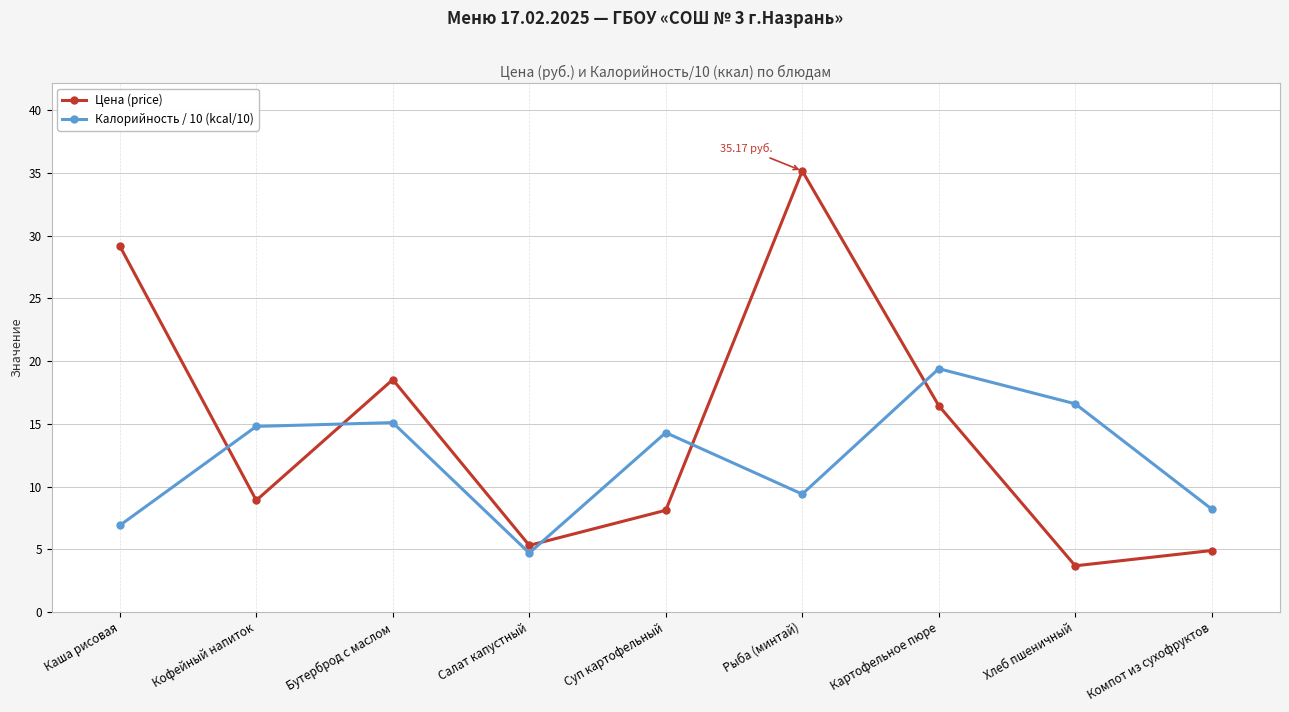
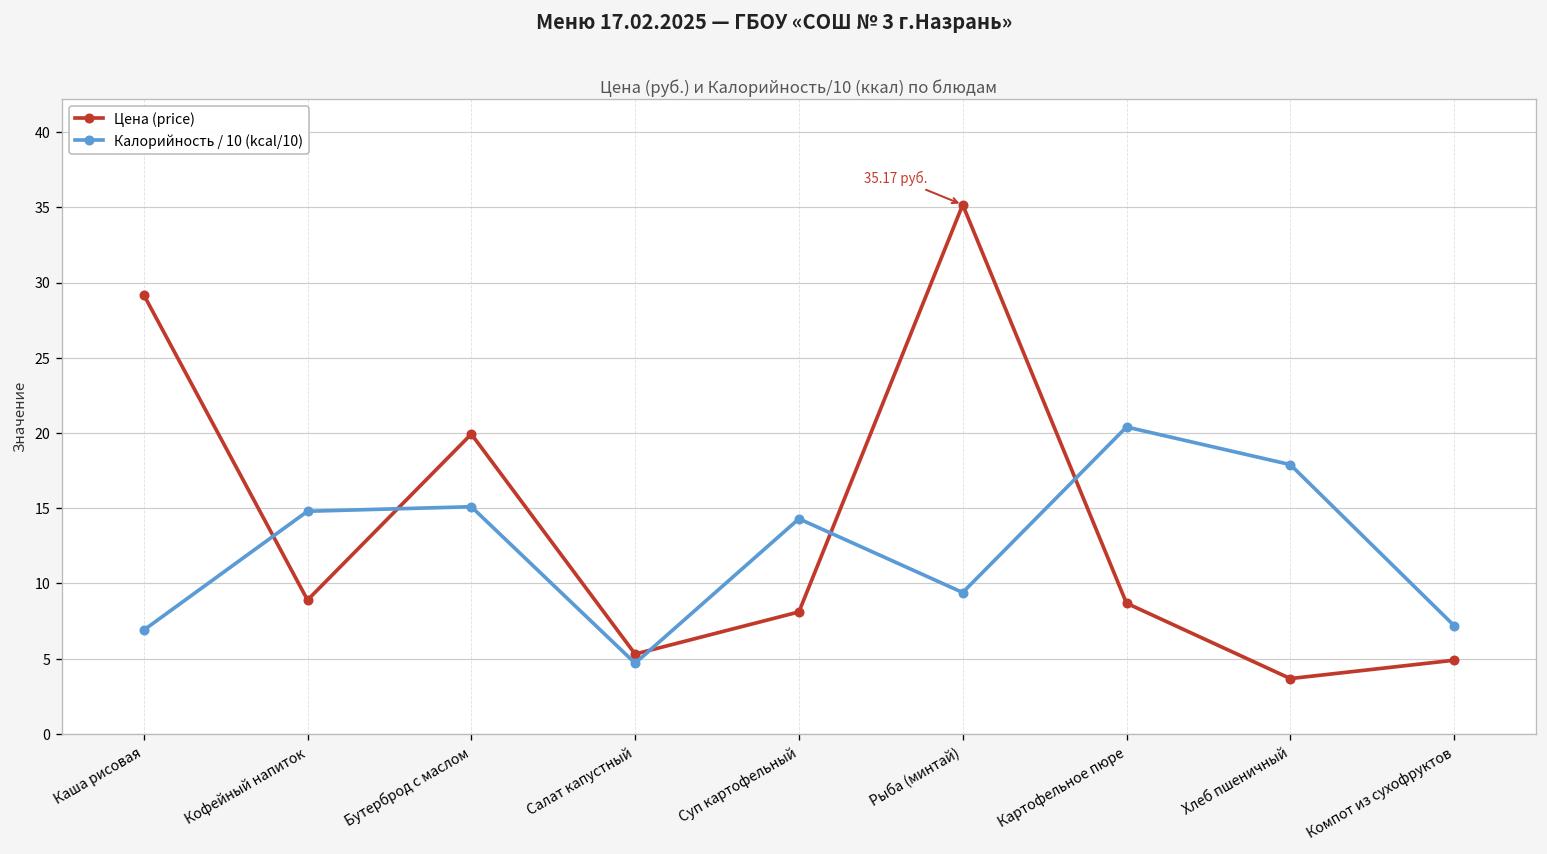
  {
    "Цена (price)": {
      "Каша рисовая": 29.2,
      "Кофейный напиток": 8.9,
-     "Бутерброд с маслом": 18.5,
+     "Бутерброд с маслом": 19.9,
      "Салат капустный": 5.3,
      "Суп картофельный": 8.1,
-     "Картофельное пюре": 16.5,
+     "Картофельное пюре": 8.7,
      "Хлеб пшеничный": 3.7,
      "Компот из сухофруктов": 4.9
    },
    "Калорийность / 10 (kcal/10)": {
      "Каша рисовая": 6.9,
      "Кофейный напиток": 14.8,
      "Бутерброд с маслом": 15.1,
      "Салат капустный": 4.7,
      "Суп картофельный": 14.3,
      "Рыба (минтай)": 9.4,
-     "Картофельное пюре": 19.4,
-     "Хлеб пшеничный": 16.6,
-     "Компот из сухофруктов": 8.2
+     "Картофельное пюре": 20.4,
+     "Хлеб пшеничный": 17.9,
+     "Компот из сухофруктов": 7.2
    }
  }
